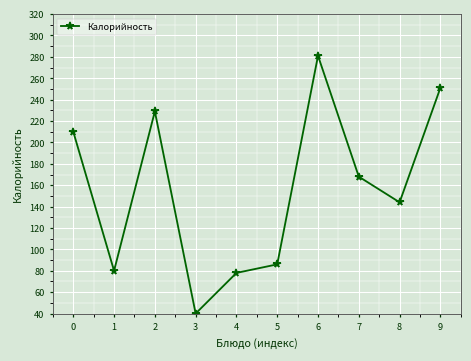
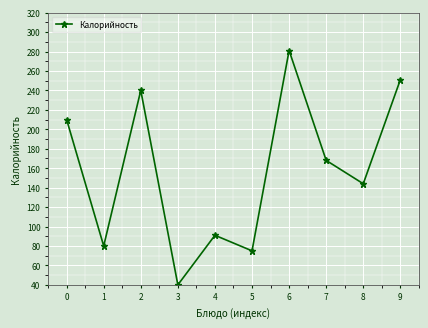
  {
    "0": 210,
    "1": 80,
-   "2": 230,
+   "2": 240,
    "3": 40,
-   "4": 80,
-   "5": 90,
+   "4": 90,
+   "5": 80,
    "6": 280,
    "7": 170,
    "8": 140,
    "9": 250
  }
